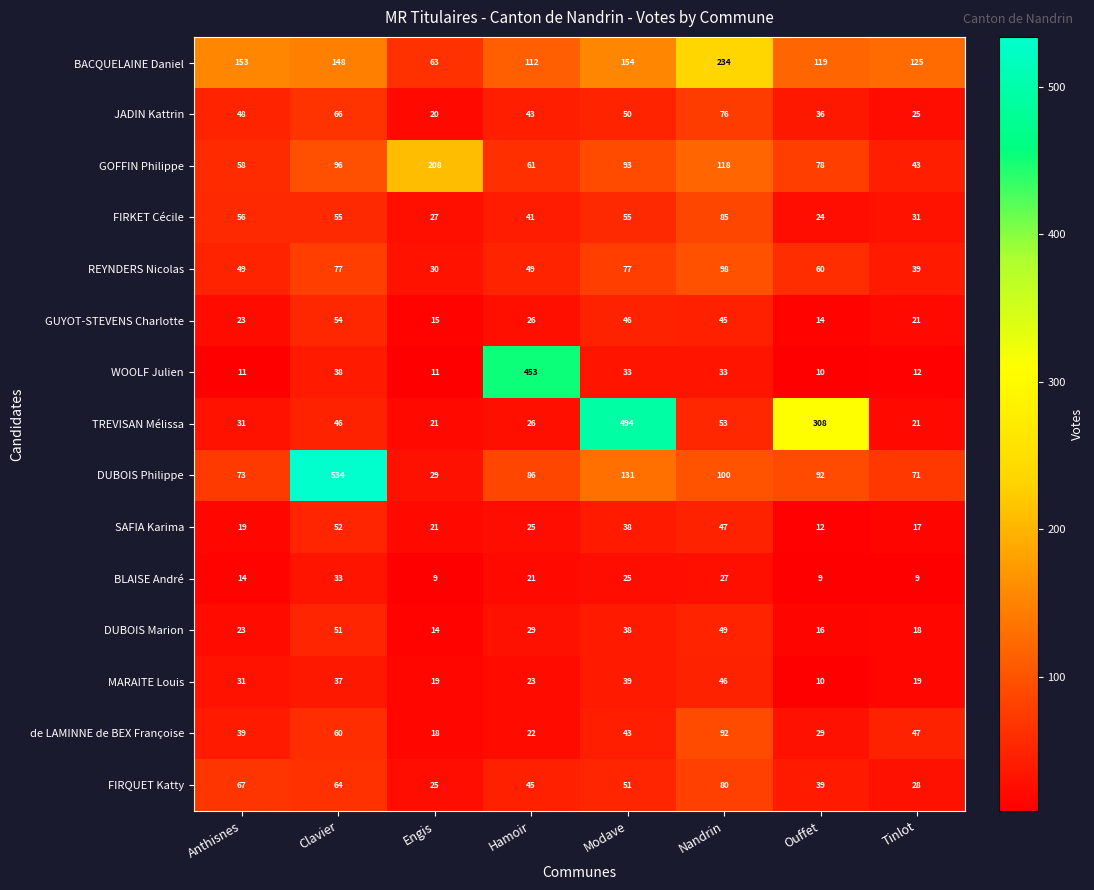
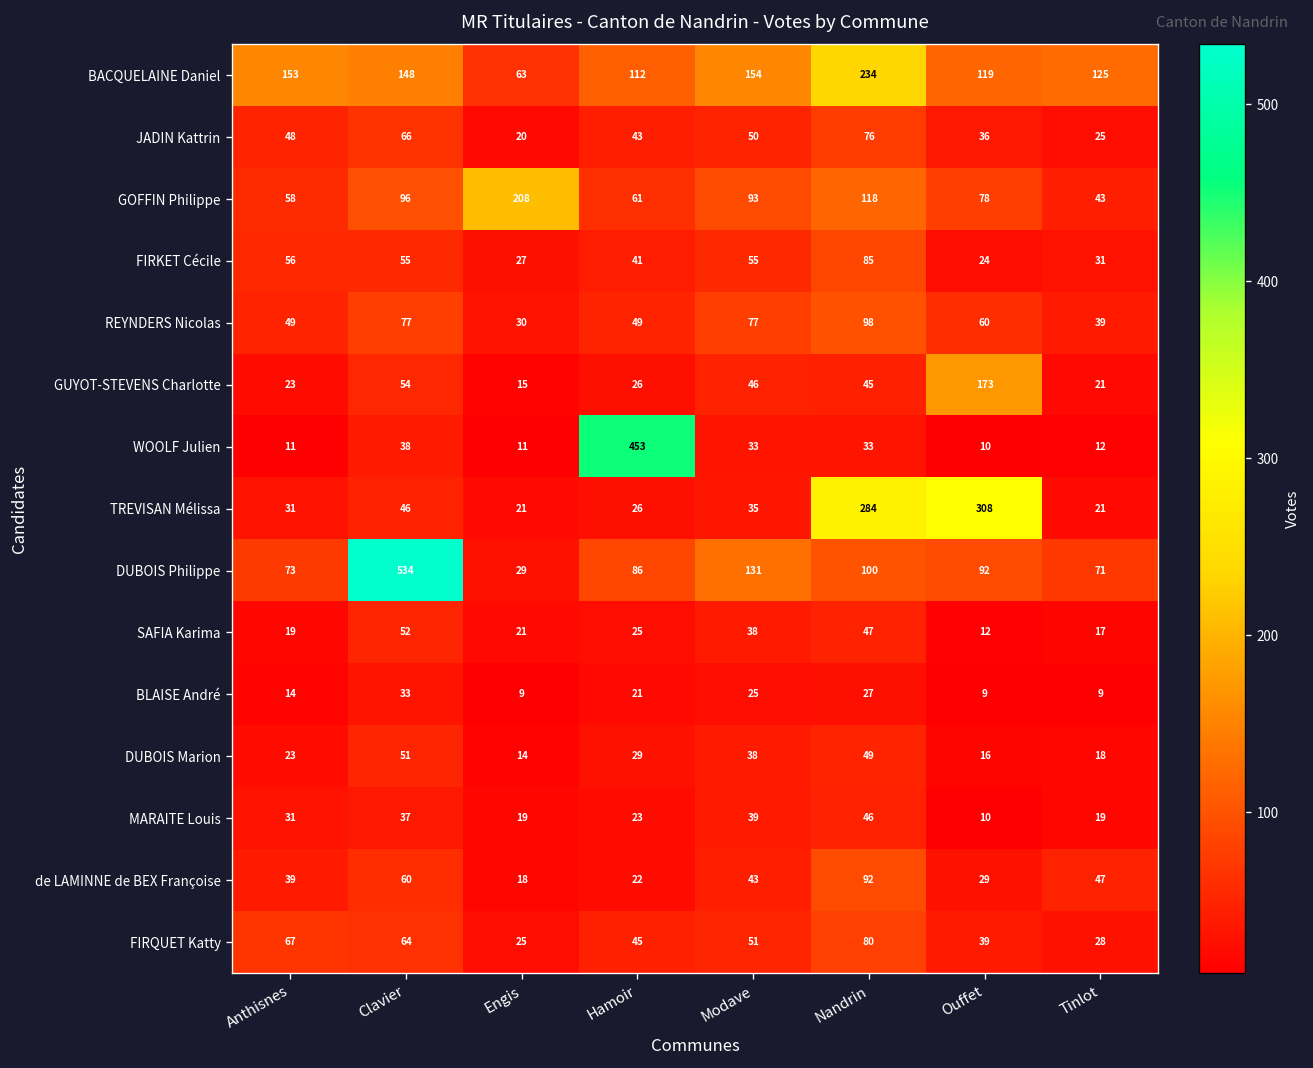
  {
    "BACQUELAINE Daniel": {
      "Anthisnes": 153,
      "Clavier": 148,
      "Engis": 63,
      "Hamoir": 112,
      "Modave": 154,
      "Nandrin": 234,
      "Ouffet": 119,
      "Tinlot": 125
    },
    "JADIN Kattrin": {
      "Anthisnes": 48,
      "Clavier": 66,
      "Engis": 20,
      "Hamoir": 43,
      "Modave": 50,
      "Nandrin": 76,
      "Ouffet": 36,
      "Tinlot": 25
    },
    "GOFFIN Philippe": {
      "Anthisnes": 58,
      "Clavier": 96,
      "Engis": 208,
      "Hamoir": 61,
      "Modave": 93,
      "Nandrin": 118,
      "Ouffet": 78,
      "Tinlot": 43
    },
    "FIRKET Cécile": {
      "Anthisnes": 56,
      "Clavier": 55,
      "Engis": 27,
      "Hamoir": 41,
      "Modave": 55,
      "Nandrin": 85,
      "Ouffet": 24,
      "Tinlot": 31
    },
    "REYNDERS Nicolas": {
      "Anthisnes": 49,
      "Clavier": 77,
      "Engis": 30,
      "Hamoir": 49,
      "Modave": 77,
      "Nandrin": 98,
      "Ouffet": 60,
      "Tinlot": 39
    },
    "GUYOT-STEVENS Charlotte": {
      "Anthisnes": 23,
      "Clavier": 54,
      "Engis": 15,
      "Hamoir": 26,
      "Modave": 46,
      "Nandrin": 45,
-     "Ouffet": 14,
+     "Ouffet": 173,
      "Tinlot": 21
    },
    "WOOLF Julien": {
      "Anthisnes": 11,
      "Clavier": 38,
      "Engis": 11,
      "Hamoir": 453,
      "Modave": 33,
      "Nandrin": 33,
      "Ouffet": 10,
      "Tinlot": 12
    },
    "TREVISAN Mélissa": {
      "Anthisnes": 31,
      "Clavier": 46,
      "Engis": 21,
      "Hamoir": 26,
-     "Modave": 494,
-     "Nandrin": 53,
+     "Modave": 35,
+     "Nandrin": 284,
      "Ouffet": 308,
      "Tinlot": 21
    },
    "DUBOIS Philippe": {
      "Anthisnes": 73,
      "Clavier": 534,
      "Engis": 29,
      "Hamoir": 86,
      "Modave": 131,
      "Nandrin": 100,
      "Ouffet": 92,
      "Tinlot": 71
    },
    "SAFIA Karima": {
      "Anthisnes": 19,
      "Clavier": 52,
      "Engis": 21,
      "Hamoir": 25,
      "Modave": 38,
      "Nandrin": 47,
      "Ouffet": 12,
      "Tinlot": 17
    },
    "BLAISE André": {
      "Anthisnes": 14,
      "Clavier": 33,
      "Engis": 9,
      "Hamoir": 21,
      "Modave": 25,
      "Nandrin": 27,
      "Ouffet": 9,
      "Tinlot": 9
    },
    "DUBOIS Marion": {
      "Anthisnes": 23,
      "Clavier": 51,
      "Engis": 14,
      "Hamoir": 29,
      "Modave": 38,
      "Nandrin": 49,
      "Ouffet": 16,
      "Tinlot": 18
    },
    "MARAITE Louis": {
      "Anthisnes": 31,
      "Clavier": 37,
      "Engis": 19,
      "Hamoir": 23,
      "Modave": 39,
      "Nandrin": 46,
      "Ouffet": 10,
      "Tinlot": 19
    },
    "de LAMINNE de BEX Françoise": {
      "Anthisnes": 39,
      "Clavier": 60,
      "Engis": 18,
      "Hamoir": 22,
      "Modave": 43,
      "Nandrin": 92,
      "Ouffet": 29,
      "Tinlot": 47
    },
    "FIRQUET Katty": {
      "Anthisnes": 67,
      "Clavier": 64,
      "Engis": 25,
      "Hamoir": 45,
      "Modave": 51,
      "Nandrin": 80,
      "Ouffet": 39,
      "Tinlot": 28
    }
  }
